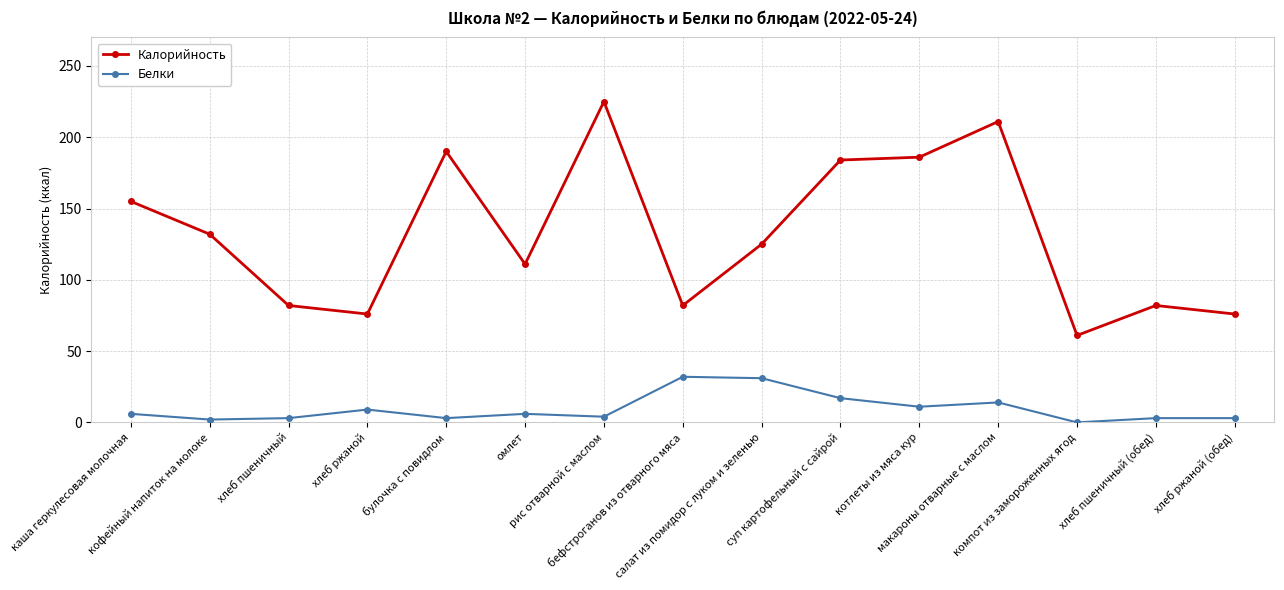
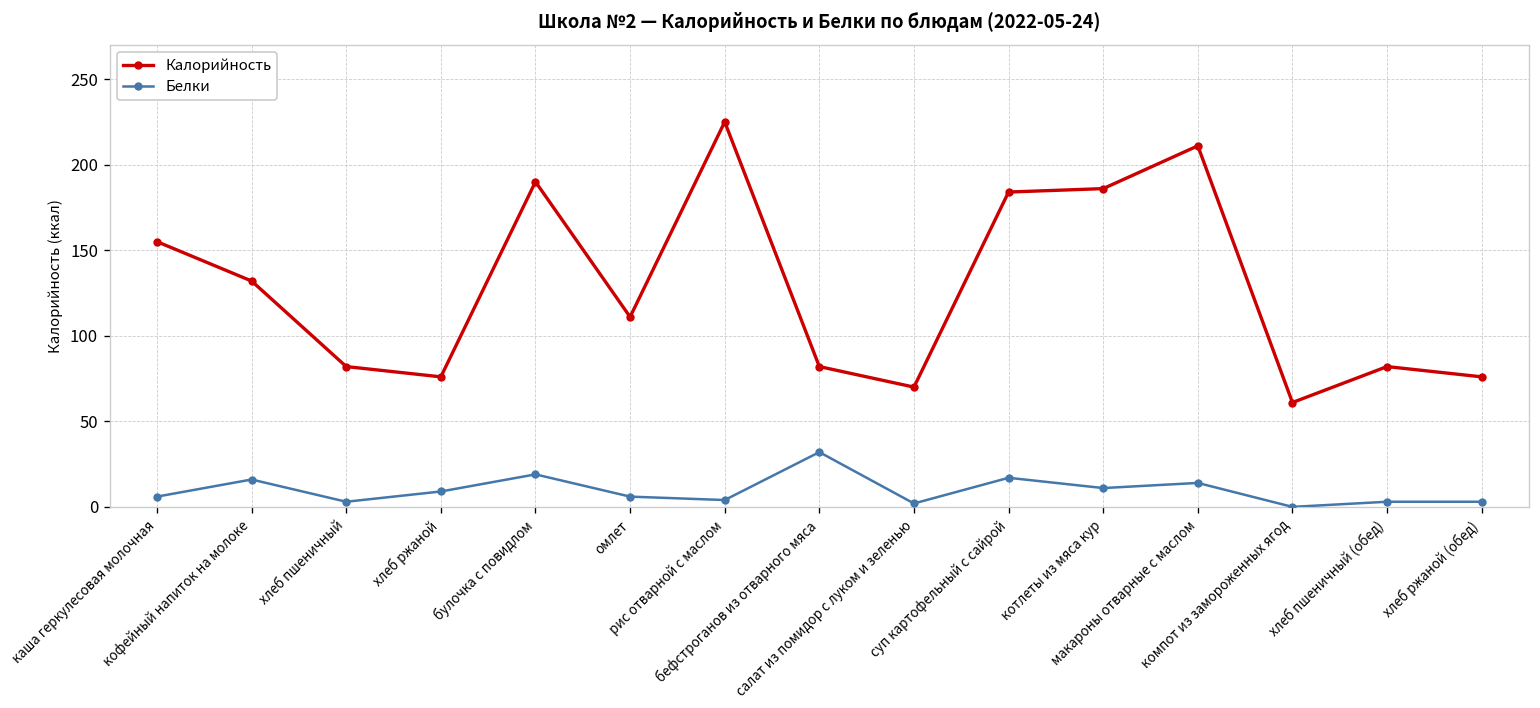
  {
    "Калорийность": {
      "каша геркулесовая молочная": 155,
      "кофейный напиток на молоке": 132,
      "хлеб пшеничный": 82,
      "хлеб ржаной": 76,
      "булочка с повидлом": 190,
      "омлет": 111,
      "рис отварной с маслом": 225,
      "бефстроганов из отварного мяса": 82,
-     "салат из помидор с луком и зеленью": 125,
+     "салат из помидор с луком и зеленью": 70,
      "суп картофельный с сайрой": 184,
      "котлеты из мяса кур": 186,
      "макароны отварные с маслом": 211,
      "компот из замороженных ягод": 61,
      "хлеб пшеничный (обед)": 82,
      "хлеб ржаной (обед)": 76
    },
    "Белки": {
      "каша геркулесовая молочная": 6,
-     "кофейный напиток на молоке": 2,
+     "кофейный напиток на молоке": 16,
      "хлеб пшеничный": 3,
      "хлеб ржаной": 9,
-     "булочка с повидлом": 3,
+     "булочка с повидлом": 19,
      "омлет": 6,
      "рис отварной с маслом": 4,
      "бефстроганов из отварного мяса": 32,
-     "салат из помидор с луком и зеленью": 31,
+     "салат из помидор с луком и зеленью": 2,
      "суп картофельный с сайрой": 17,
      "котлеты из мяса кур": 11,
      "макароны отварные с маслом": 14,
      "компот из замороженных ягод": 0,
      "хлеб пшеничный (обед)": 3,
      "хлеб ржаной (обед)": 3
    }
  }
